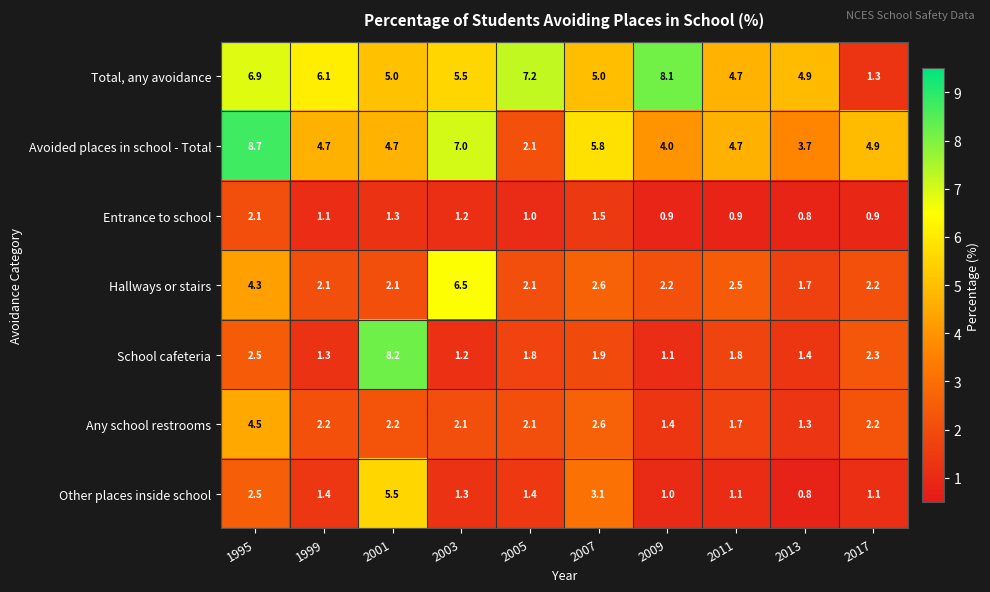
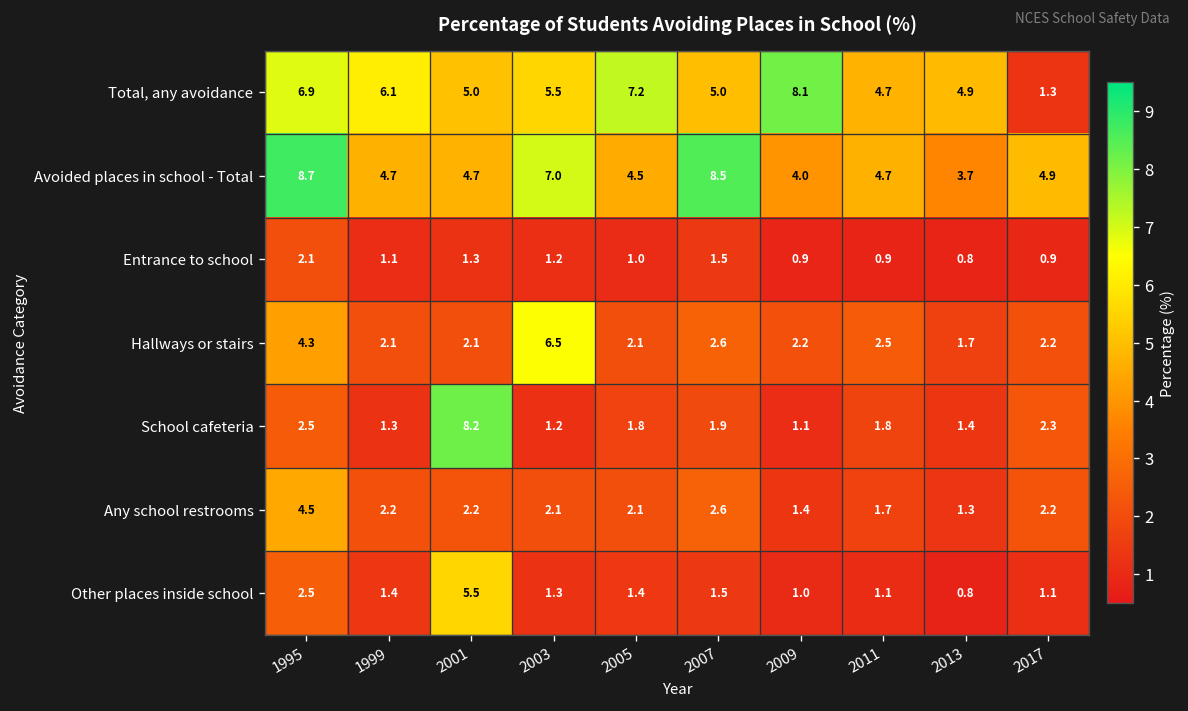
  {
    "Total, any avoidance": {
      "1995": 6.9,
      "1999": 6.1,
      "2001": 5.0,
      "2003": 5.5,
      "2005": 7.2,
      "2007": 5.0,
      "2009": 8.1,
      "2011": 4.7,
      "2013": 4.9,
      "2017": 1.3
    },
    "Avoided places in school - Total": {
      "1995": 8.7,
      "1999": 4.7,
      "2001": 4.7,
      "2003": 7.0,
-     "2005": 2.1,
-     "2007": 5.8,
+     "2005": 4.5,
+     "2007": 8.5,
      "2009": 4.0,
      "2011": 4.7,
      "2013": 3.7,
      "2017": 4.9
    },
    "Entrance to school": {
      "1995": 2.1,
      "1999": 1.1,
      "2001": 1.3,
      "2003": 1.2,
      "2005": 1.0,
      "2007": 1.5,
      "2009": 0.9,
      "2011": 0.9,
      "2013": 0.8,
      "2017": 0.9
    },
    "Hallways or stairs": {
      "1995": 4.3,
      "1999": 2.1,
      "2001": 2.1,
      "2003": 6.5,
      "2005": 2.1,
      "2007": 2.6,
      "2009": 2.2,
      "2011": 2.5,
      "2013": 1.7,
      "2017": 2.2
    },
    "School cafeteria": {
      "1995": 2.5,
      "1999": 1.3,
      "2001": 8.2,
      "2003": 1.2,
      "2005": 1.8,
      "2007": 1.9,
      "2009": 1.1,
      "2011": 1.8,
      "2013": 1.4,
      "2017": 2.3
    },
    "Any school restrooms": {
      "1995": 4.5,
      "1999": 2.2,
      "2001": 2.2,
      "2003": 2.1,
      "2005": 2.1,
      "2007": 2.6,
      "2009": 1.4,
      "2011": 1.7,
      "2013": 1.3,
      "2017": 2.2
    },
    "Other places inside school": {
      "1995": 2.5,
      "1999": 1.4,
      "2001": 5.5,
      "2003": 1.3,
      "2005": 1.4,
-     "2007": 3.1,
+     "2007": 1.5,
      "2009": 1.0,
      "2011": 1.1,
      "2013": 0.8,
      "2017": 1.1
    }
  }
